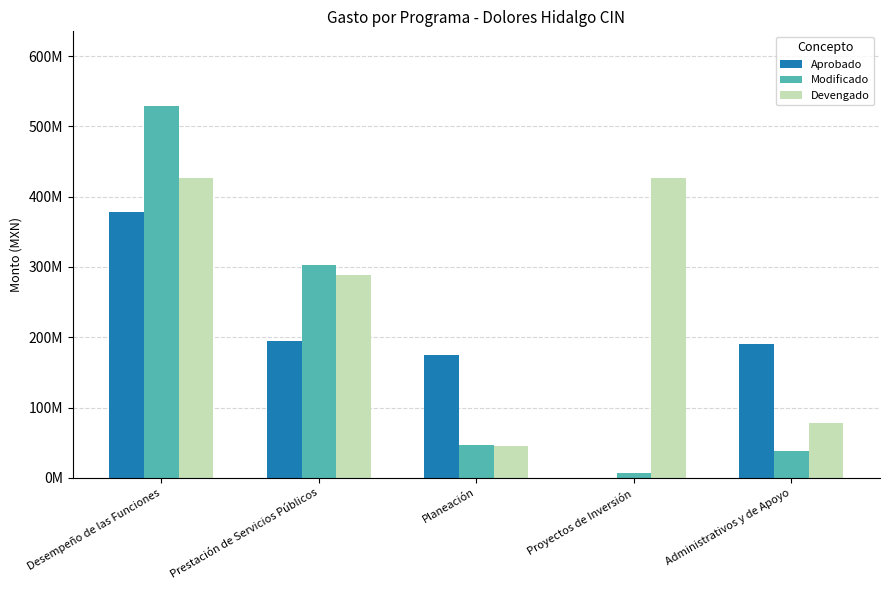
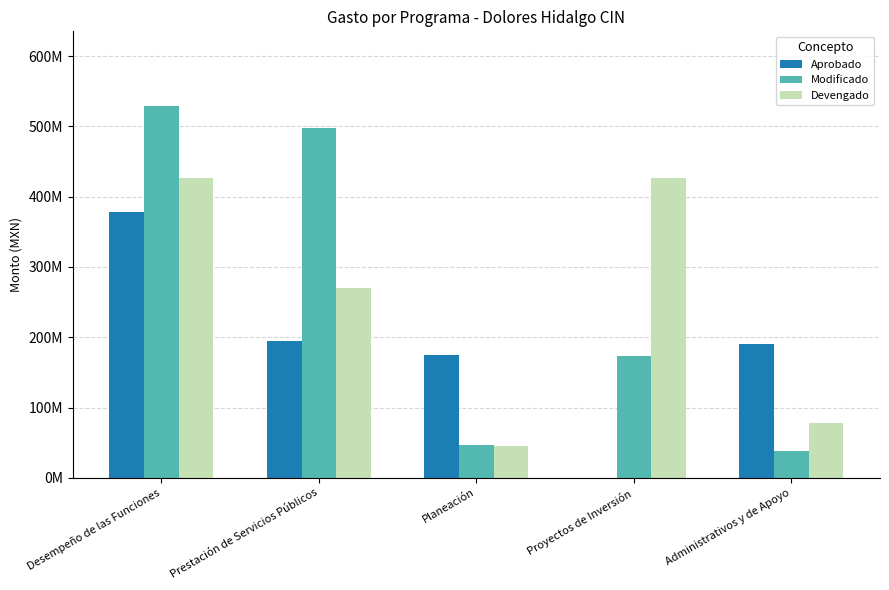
  {
    "Aprobado": {
      "Desempeño de las Funciones": 380000000,
      "Prestación de Servicios Públicos": 190000000,
      "Planeación": 180000000,
      "Proyectos de Inversión": 0,
      "Administrativos y de Apoyo": 190000000
    },
    "Modificado": {
      "Desempeño de las Funciones": 530000000,
-     "Prestación de Servicios Públicos": 300000000,
+     "Prestación de Servicios Públicos": 500000000,
      "Planeación": 50000000,
-     "Proyectos de Inversión": 10000000,
+     "Proyectos de Inversión": 170000000,
      "Administrativos y de Apoyo": 40000000
    },
    "Devengado": {
      "Desempeño de las Funciones": 430000000,
-     "Prestación de Servicios Públicos": 290000000,
+     "Prestación de Servicios Públicos": 270000000,
      "Planeación": 50000000,
      "Proyectos de Inversión": 430000000,
      "Administrativos y de Apoyo": 80000000
    }
  }
